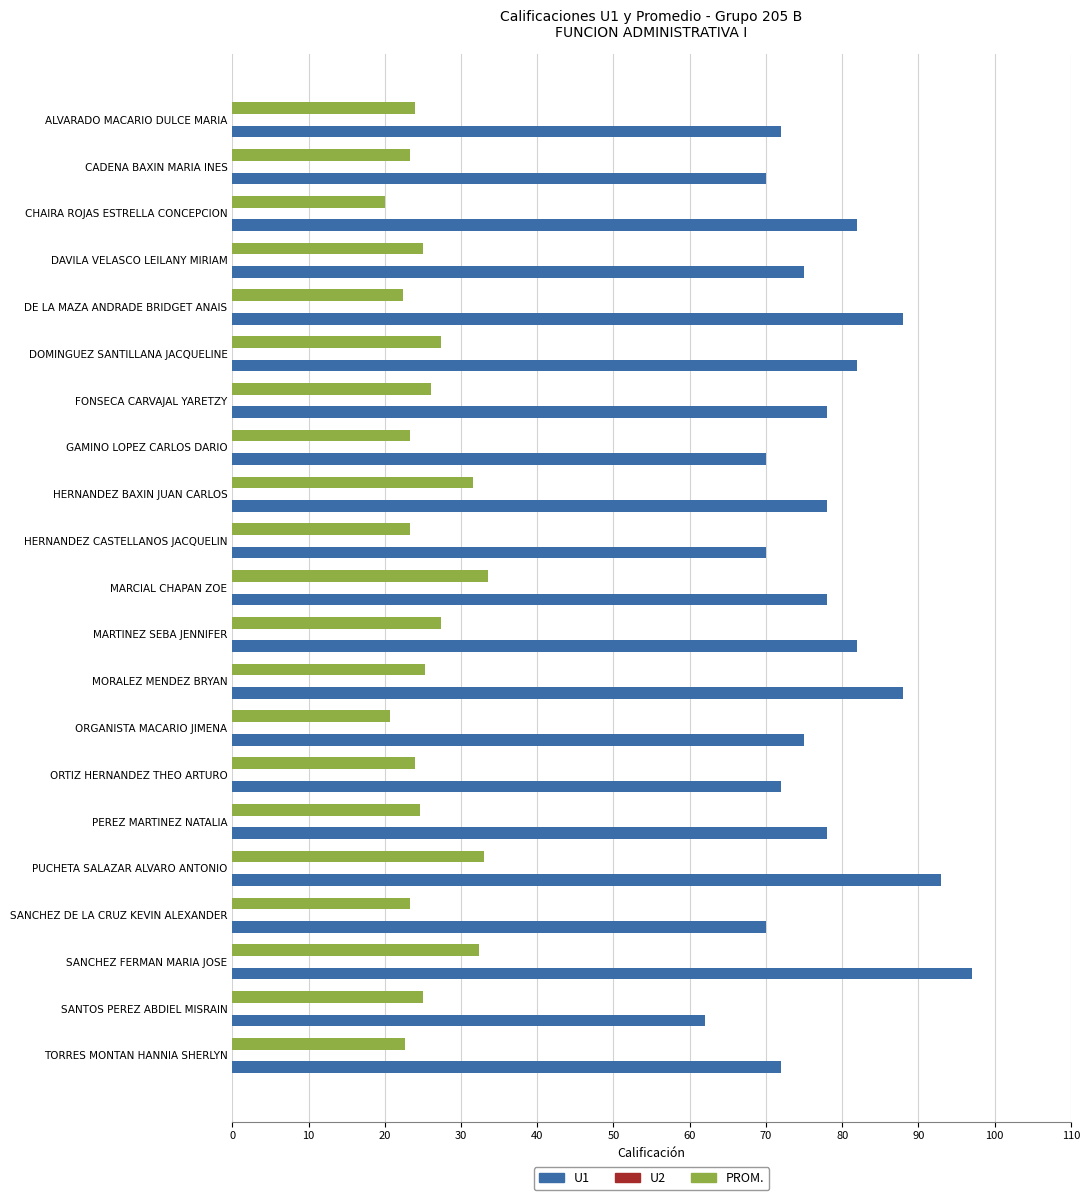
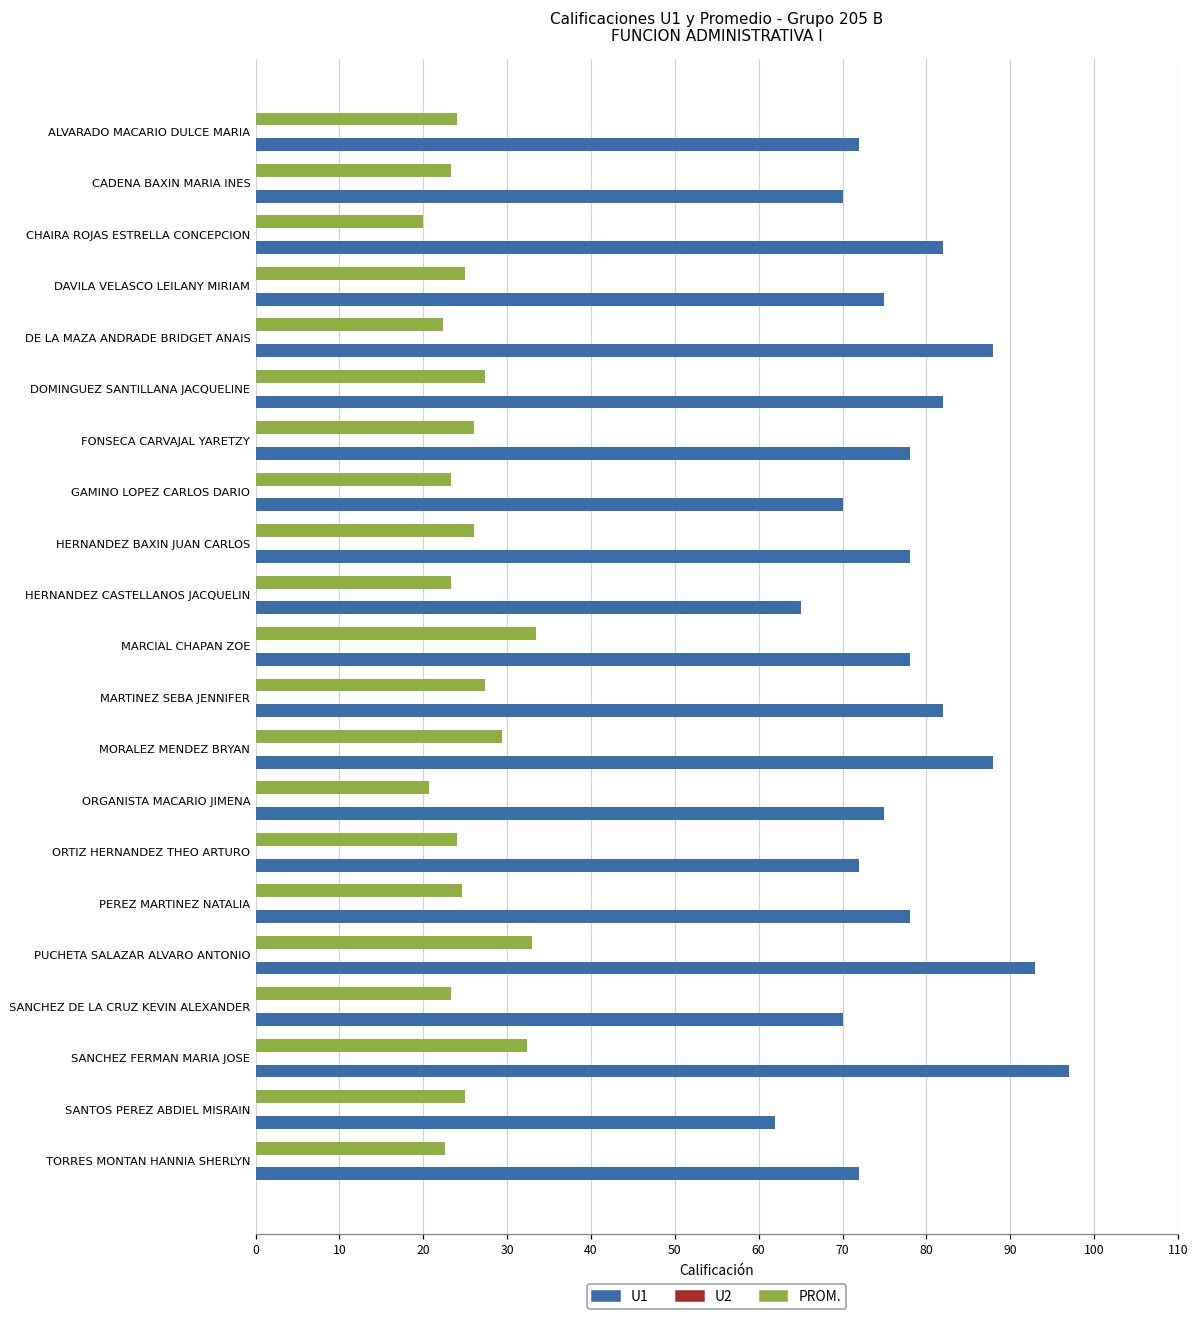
  {
    "U1": {
      "ALVARADO MACARIO DULCE MARIA": 72,
      "CADENA BAXIN MARIA INES": 70,
      "CHAIRA ROJAS ESTRELLA CONCEPCION": 82,
      "DAVILA VELASCO LEILANY MIRIAM": 75,
      "DE LA MAZA ANDRADE BRIDGET ANAIS": 88,
      "DOMINGUEZ SANTILLANA JACQUELINE": 82,
      "FONSECA CARVAJAL YARETZY": 78,
      "GAMINO LOPEZ CARLOS DARIO": 70,
      "HERNANDEZ BAXIN JUAN CARLOS": 78,
-     "HERNANDEZ CASTELLANOS JACQUELIN": 70,
+     "HERNANDEZ CASTELLANOS JACQUELIN": 65,
      "MARCIAL CHAPAN ZOE": 78,
      "MARTINEZ SEBA JENNIFER": 82,
      "MORALEZ MENDEZ BRYAN": 88,
      "ORGANISTA MACARIO JIMENA": 75,
      "ORTIZ HERNANDEZ THEO ARTURO": 72,
      "PEREZ MARTINEZ NATALIA": 78,
      "PUCHETA SALAZAR ALVARO ANTONIO": 93,
      "SANCHEZ DE LA CRUZ KEVIN ALEXANDER": 70,
      "SANCHEZ FERMAN MARIA JOSE": 97,
      "SANTOS PEREZ ABDIEL MISRAIN": 62,
      "TORRES MONTAN HANNIA SHERLYN": 72
    },
    "PROM.": {
      "ALVARADO MACARIO DULCE MARIA": 24,
      "CADENA BAXIN MARIA INES": 23,
      "CHAIRA ROJAS ESTRELLA CONCEPCION": 20,
      "DAVILA VELASCO LEILANY MIRIAM": 25,
      "DE LA MAZA ANDRADE BRIDGET ANAIS": 22,
      "DOMINGUEZ SANTILLANA JACQUELINE": 27,
      "FONSECA CARVAJAL YARETZY": 26,
      "GAMINO LOPEZ CARLOS DARIO": 23,
-     "HERNANDEZ BAXIN JUAN CARLOS": 32,
+     "HERNANDEZ BAXIN JUAN CARLOS": 26,
      "HERNANDEZ CASTELLANOS JACQUELIN": 23,
      "MARCIAL CHAPAN ZOE": 34,
      "MARTINEZ SEBA JENNIFER": 27,
-     "MORALEZ MENDEZ BRYAN": 25,
+     "MORALEZ MENDEZ BRYAN": 29,
      "ORGANISTA MACARIO JIMENA": 21,
      "ORTIZ HERNANDEZ THEO ARTURO": 24,
      "PEREZ MARTINEZ NATALIA": 25,
      "PUCHETA SALAZAR ALVARO ANTONIO": 33,
      "SANCHEZ DE LA CRUZ KEVIN ALEXANDER": 23,
      "SANCHEZ FERMAN MARIA JOSE": 32,
      "SANTOS PEREZ ABDIEL MISRAIN": 25,
      "TORRES MONTAN HANNIA SHERLYN": 23
    },
    "U2": {
      "ALVARADO MACARIO DULCE MARIA": 0,
      "CADENA BAXIN MARIA INES": 0,
      "CHAIRA ROJAS ESTRELLA CONCEPCION": 0,
      "DAVILA VELASCO LEILANY MIRIAM": 0,
      "DE LA MAZA ANDRADE BRIDGET ANAIS": 0,
      "DOMINGUEZ SANTILLANA JACQUELINE": 0,
      "FONSECA CARVAJAL YARETZY": 0,
      "GAMINO LOPEZ CARLOS DARIO": 0,
      "HERNANDEZ BAXIN JUAN CARLOS": 0,
      "HERNANDEZ CASTELLANOS JACQUELIN": 0,
      "MARCIAL CHAPAN ZOE": 0,
      "MARTINEZ SEBA JENNIFER": 0,
      "MORALEZ MENDEZ BRYAN": 0,
      "ORGANISTA MACARIO JIMENA": 0,
      "ORTIZ HERNANDEZ THEO ARTURO": 0,
      "PEREZ MARTINEZ NATALIA": 0,
      "PUCHETA SALAZAR ALVARO ANTONIO": 0,
      "SANCHEZ DE LA CRUZ KEVIN ALEXANDER": 0,
      "SANCHEZ FERMAN MARIA JOSE": 0,
      "SANTOS PEREZ ABDIEL MISRAIN": 0,
      "TORRES MONTAN HANNIA SHERLYN": 0
    }
  }
